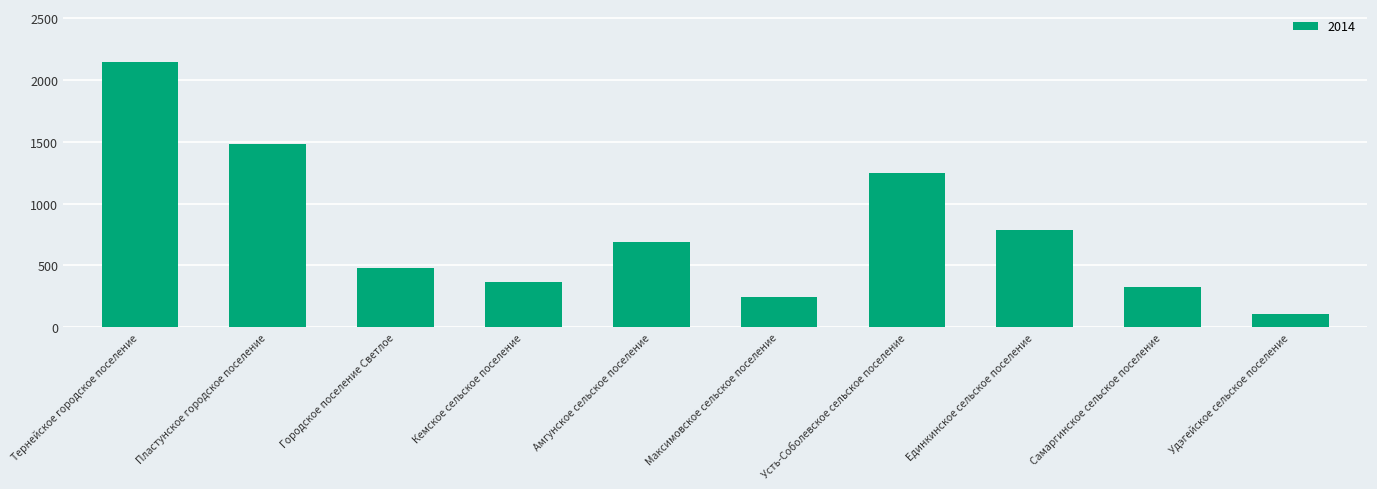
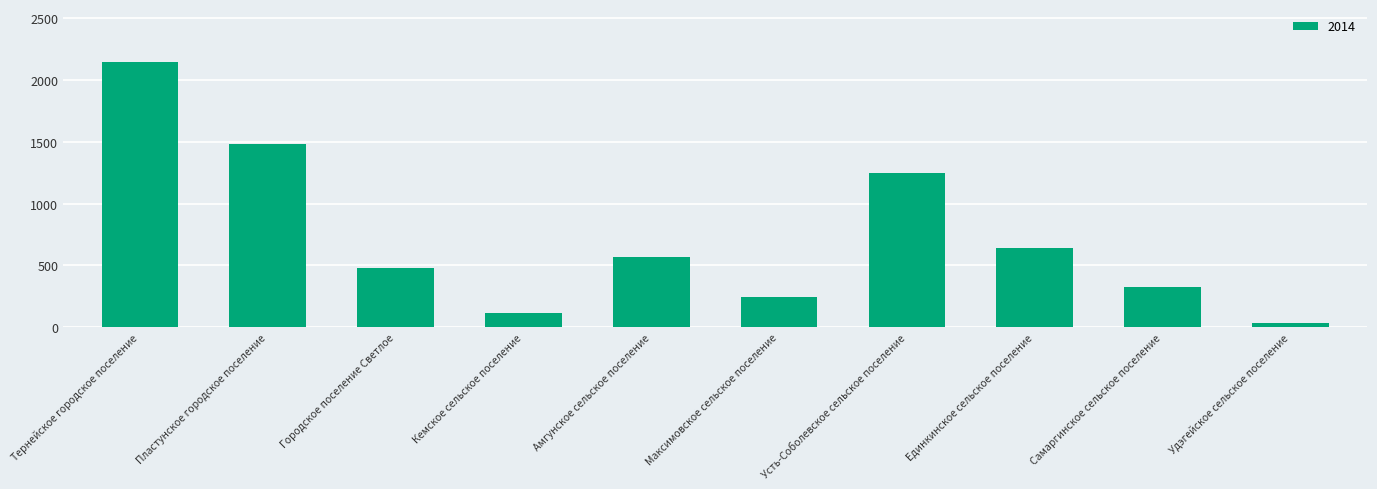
  {
    "Тернейское городское поселение": 2150,
    "Пластунское городское поселение": 1480,
    "Городское поселение Светлое": 480,
-   "Кемское сельское поселение": 370,
-   "Амгунское сельское поселение": 690,
+   "Кемское сельское поселение": 110,
+   "Амгунское сельское поселение": 570,
    "Максимовское сельское поселение": 250,
    "Усть-Соболевское сельское поселение": 1250,
-   "Единкинское сельское поселение": 790,
+   "Единкинское сельское поселение": 640,
    "Самаргинское сельское поселение": 320,
-   "Удэгейское сельское поселение": 110
+   "Удэгейское сельское поселение": 30
  }
